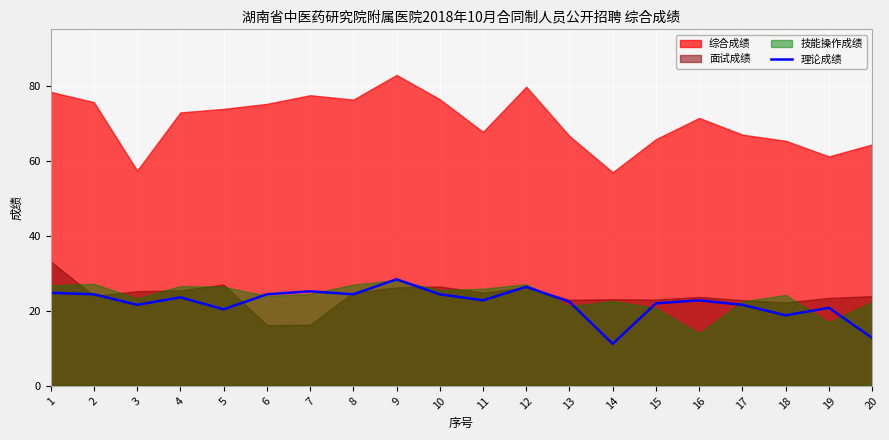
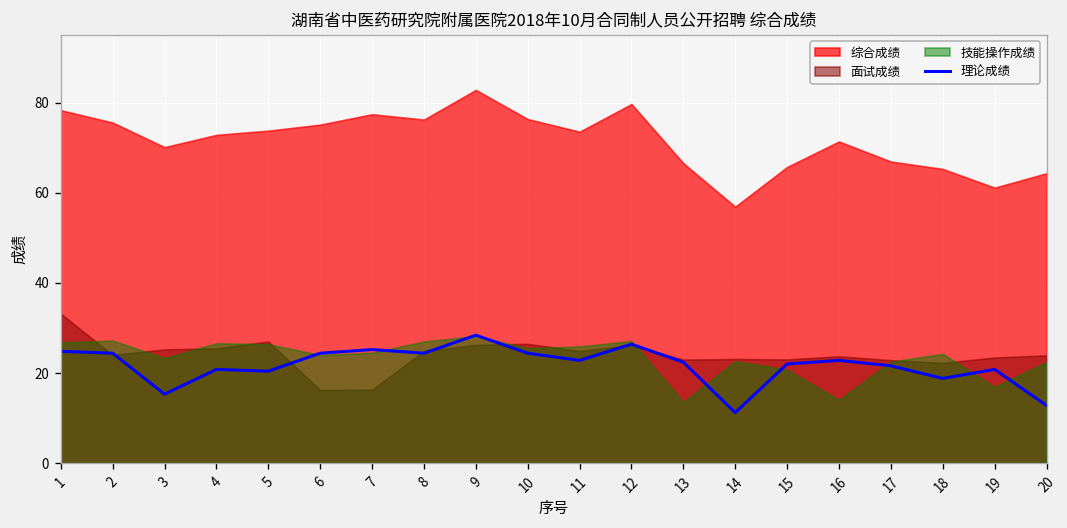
  {
    "理论成绩": {
      "1": 25,
-     "3": 22,
-     "4": 24,
+     "3": 15,
+     "4": 21,
      "5": 20,
      "7": 25,
      "10": 24,
      "11": 23,
      "14": 11,
      "15": 22,
      "16": 23,
      "17": 22,
      "18": 19,
      "19": 21,
      "20": 13
    },
    "综合成绩": {
      "1": 78,
      "2": 76,
-     "3": 57,
+     "3": 70,
      "4": 73,
      "5": 74,
      "6": 75,
      "7": 77,
      "8": 76,
      "9": 83,
      "10": 76,
-     "11": 68,
+     "11": 74,
      "12": 80,
      "13": 67,
      "14": 57,
      "15": 66,
      "16": 71,
      "17": 67,
      "18": 65,
      "19": 61,
      "20": 64
    },
    "面试成绩": {
      "1": 33,
      "3": 25,
      "4": 25,
      "6": 16,
      "7": 16,
      "9": 26,
      "10": 26,
      "11": 25,
      "15": 23,
      "16": 24,
      "18": 22,
      "19": 23,
      "20": 24
    },
    "技能操作成绩": {
      "1": 27,
      "2": 27,
      "3": 23,
      "4": 27,
      "7": 25,
      "8": 27,
      "10": 26,
      "11": 26,
      "12": 27,
-     "13": 21,
+     "13": 14,
      "15": 21,
      "16": 14,
      "18": 24,
      "19": 17,
      "20": 22
    }
  }
